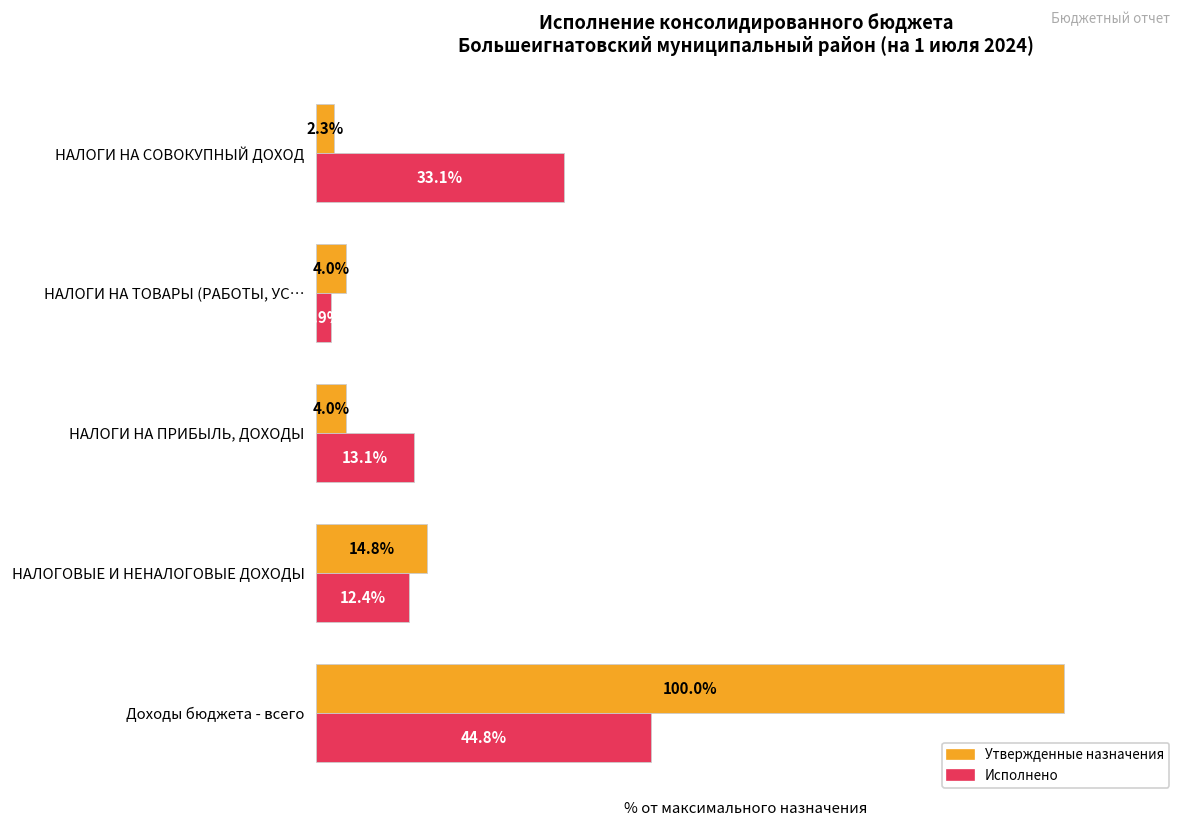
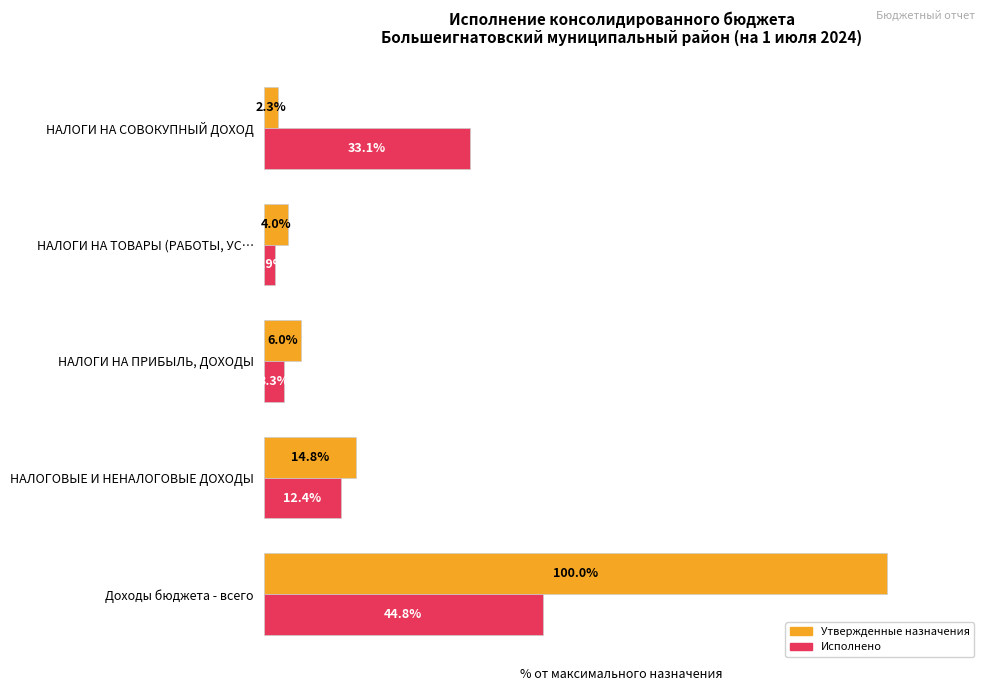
  {
    "Утвержденные назначения": {
      "НАЛОГИ НА СОВОКУПНЫЙ ДОХОД": "2.3%",
      "НАЛОГИ НА ТОВАРЫ (РАБОТЫ, УС…": "4.0%",
-     "НАЛОГИ НА ПРИБЫЛЬ, ДОХОДЫ": "4.0%",
+     "НАЛОГИ НА ПРИБЫЛЬ, ДОХОДЫ": "6.0%",
      "НАЛОГОВЫЕ И НЕНАЛОГОВЫЕ ДОХОДЫ": "14.8%",
      "Доходы бюджета - всего": "100.0%"
    },
    "Исполнено": {
      "НАЛОГИ НА СОВОКУПНЫЙ ДОХОД": "33.1%",
-     "НАЛОГИ НА ПРИБЫЛЬ, ДОХОДЫ": "13.1%",
+     "НАЛОГИ НА ПРИБЫЛЬ, ДОХОДЫ": "3.3%",
      "НАЛОГОВЫЕ И НЕНАЛОГОВЫЕ ДОХОДЫ": "12.4%",
      "Доходы бюджета - всего": "44.8%"
    }
  }
